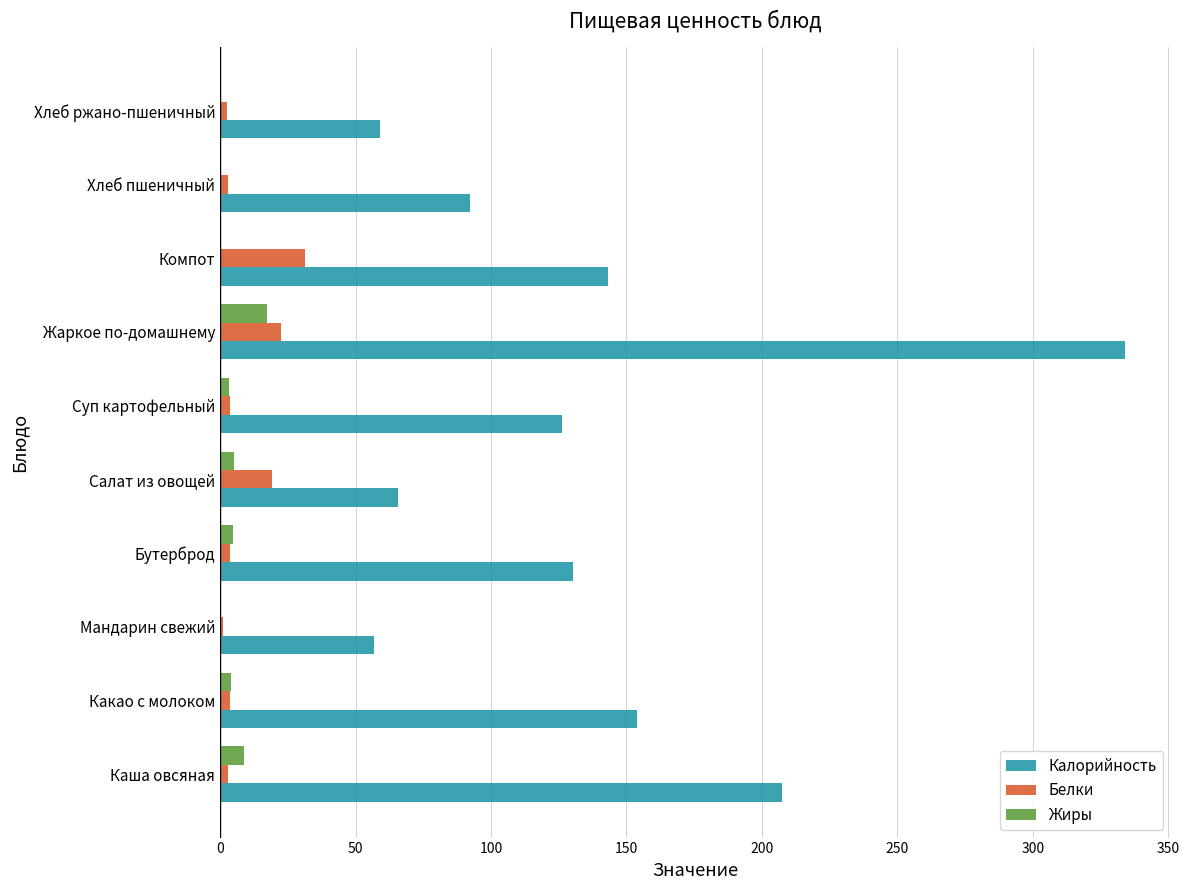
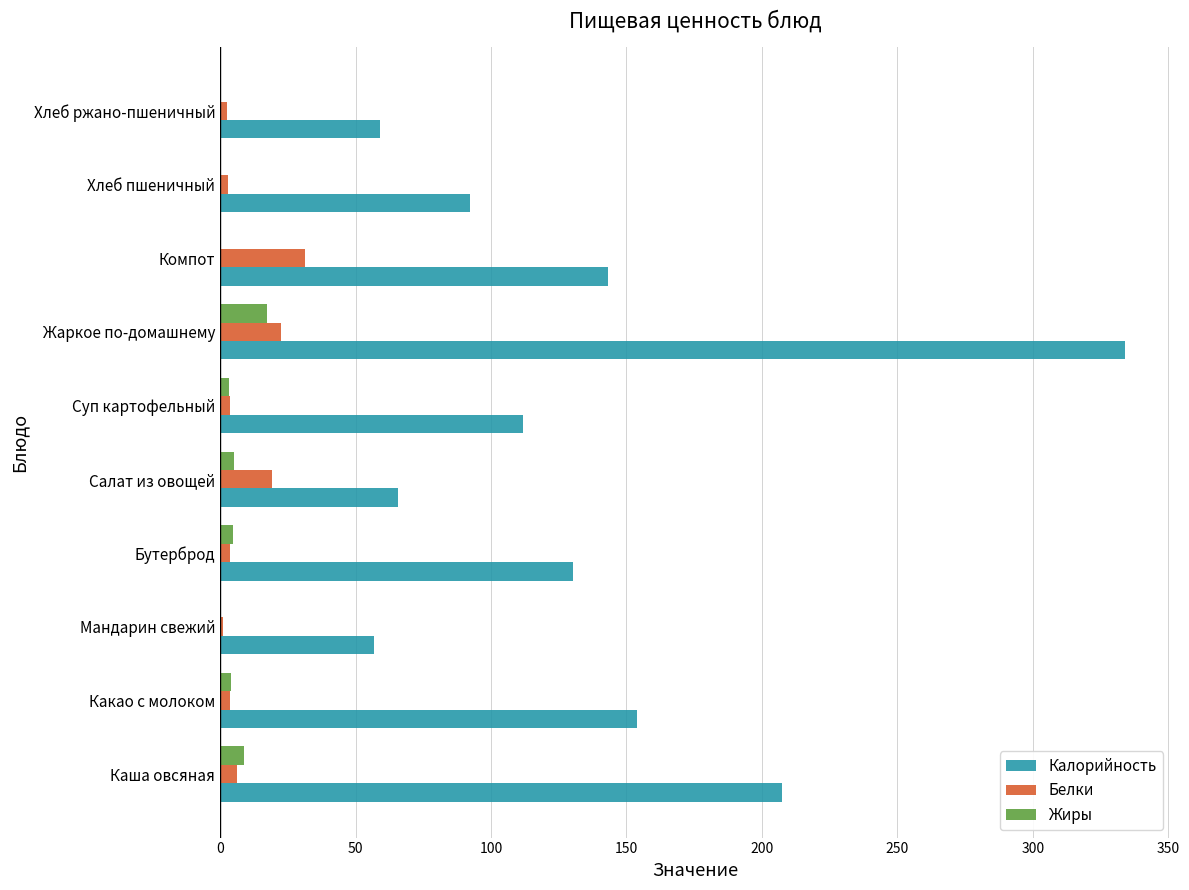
  {
    "Калорийность": {
      "Хлеб ржано-пшеничный": 59,
      "Хлеб пшеничный": 92,
      "Компот": 143,
      "Жаркое по-домашнему": 334,
-     "Суп картофельный": 126,
+     "Суп картофельный": 112,
      "Салат из овощей": 66,
      "Бутерброд": 130,
      "Мандарин свежий": 57,
      "Какао с молоком": 154,
      "Каша овсяная": 207
    },
    "Белки": {
      "Хлеб ржано-пшеничный": 2,
      "Хлеб пшеничный": 3,
      "Компот": 31,
      "Жаркое по-домашнему": 23,
      "Суп картофельный": 4,
      "Салат из овощей": 19,
      "Бутерброд": 4,
      "Мандарин свежий": 1,
      "Какао с молоком": 4,
-     "Каша овсяная": 3
+     "Каша овсяная": 6
    },
    "Жиры": {
      "Компот": 0,
      "Жаркое по-домашнему": 17,
      "Суп картофельный": 3,
      "Салат из овощей": 5,
      "Бутерброд": 5,
      "Какао с молоком": 4,
      "Каша овсяная": 9
    }
  }
